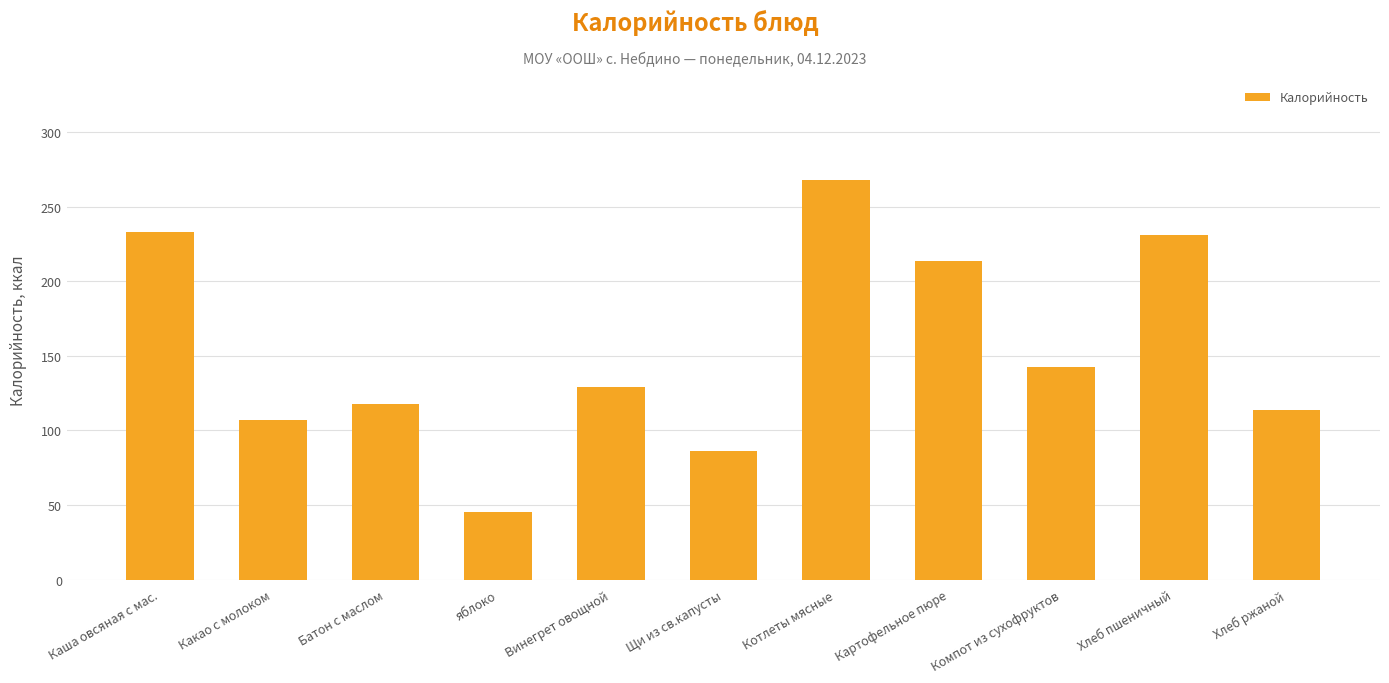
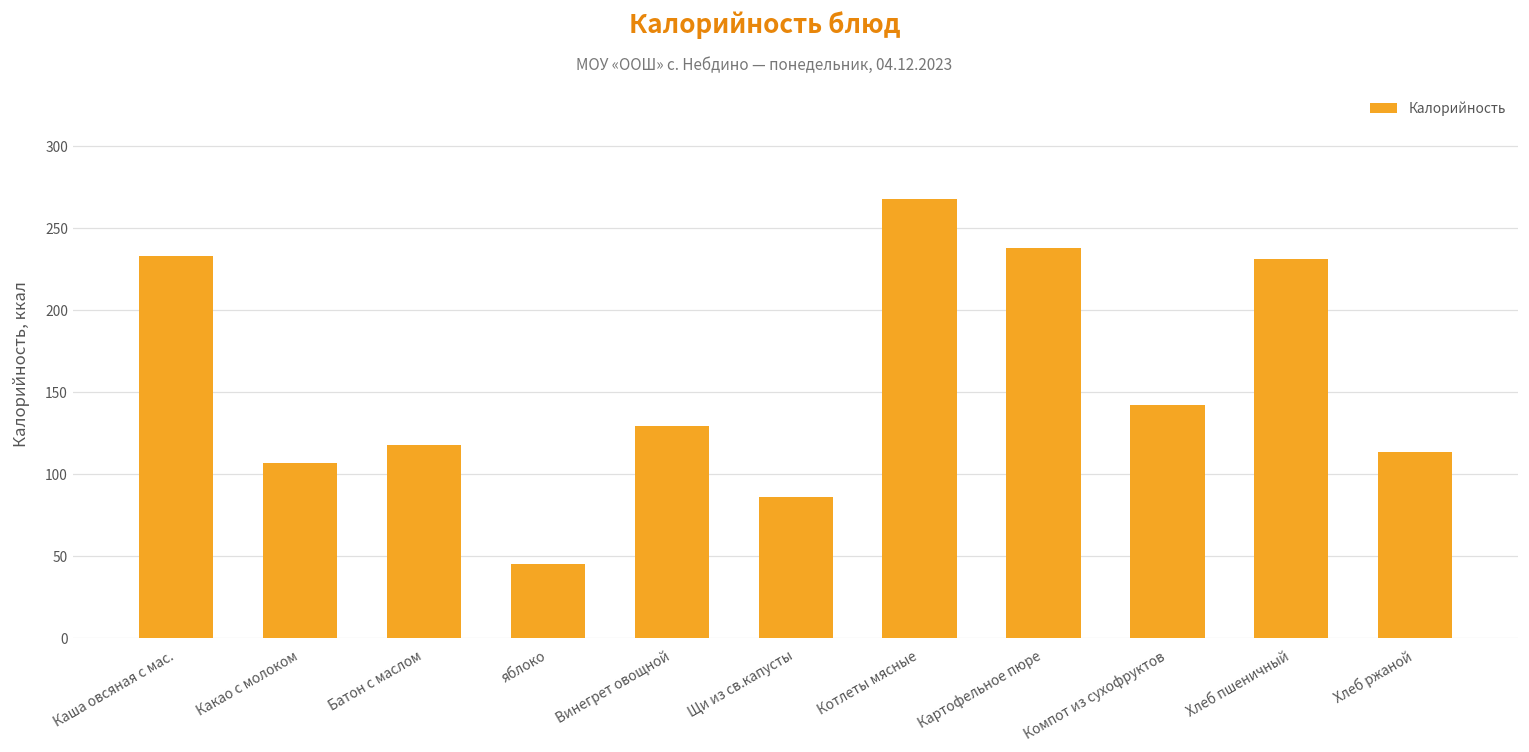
  {
    "Каша овсяная с мас.": 233,
    "Какао с молоком": 107,
    "Батон с маслом": 118,
    "яблоко": 45,
    "Винегрет овощной": 129,
    "Щи из св.капусты": 86,
    "Котлеты мясные": 268,
-   "Картофельное пюре": 214,
+   "Картофельное пюре": 238,
    "Компот из сухофруктов": 142,
    "Хлеб пшеничный": 231,
    "Хлеб ржаной": 113
  }
